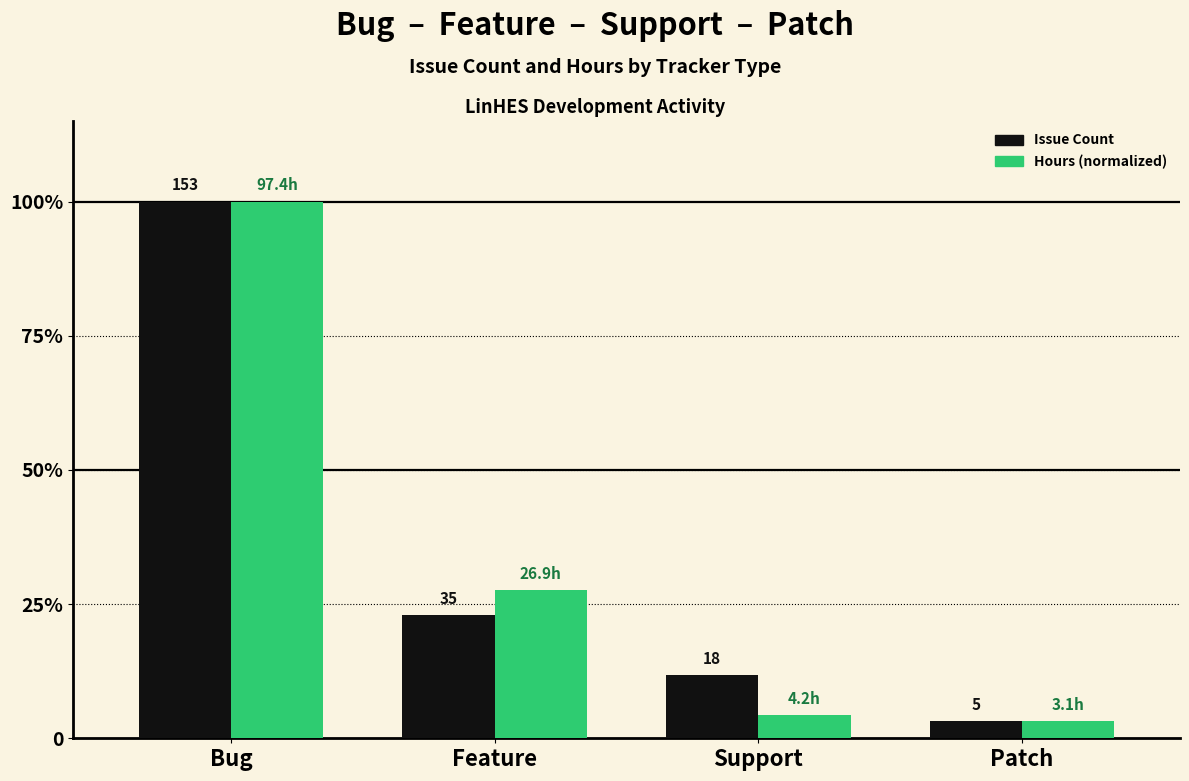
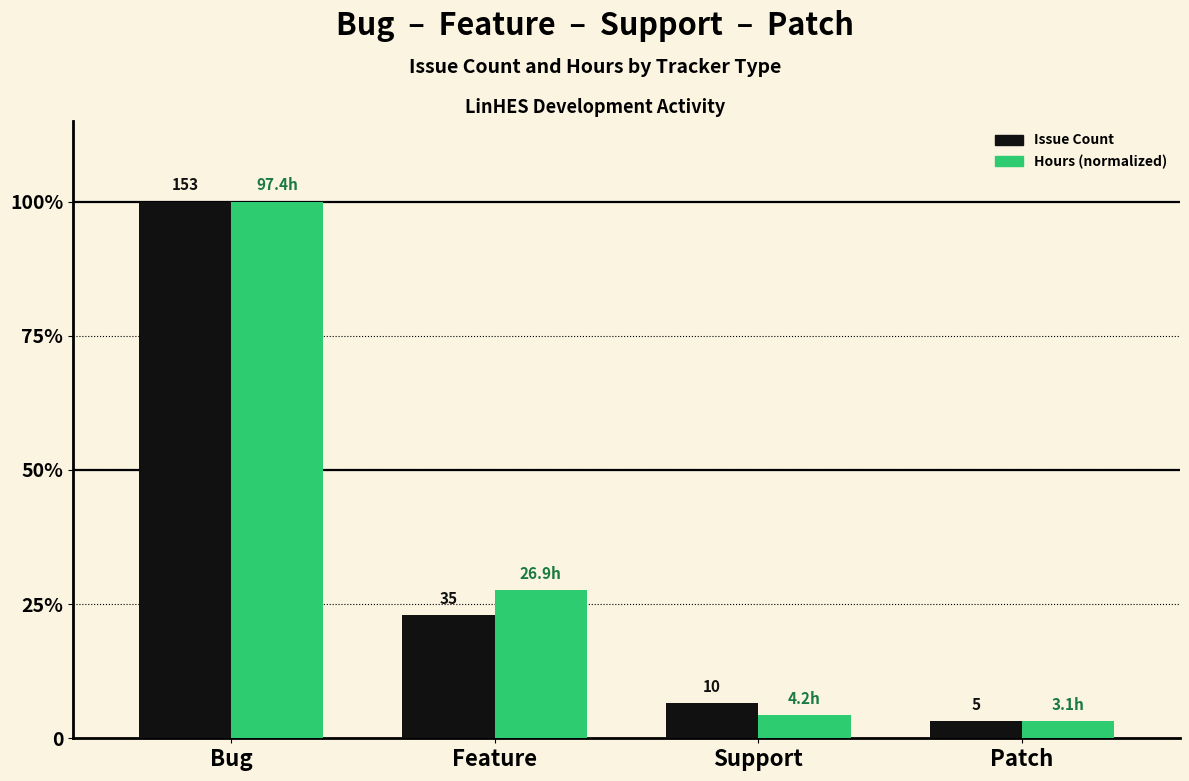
  {
    "Issue Count": {
-     "Support": 18
+     "Support": 10
    }
  }
